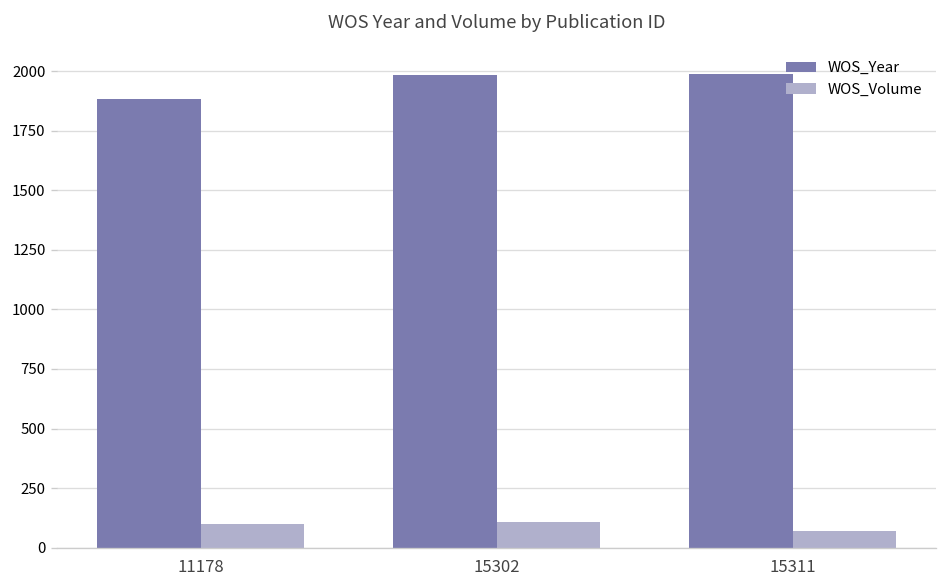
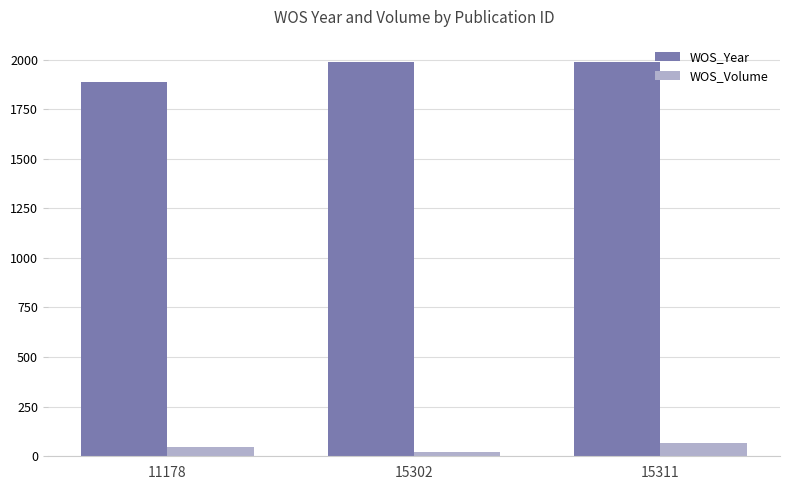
  {
    "WOS_Year": {
      "11178": 1890,
      "15302": 1990,
      "15311": 1990
    },
    "WOS_Volume": {
-     "11178": 100,
-     "15302": 110,
+     "11178": 50,
+     "15302": 20,
      "15311": 70
    }
  }
